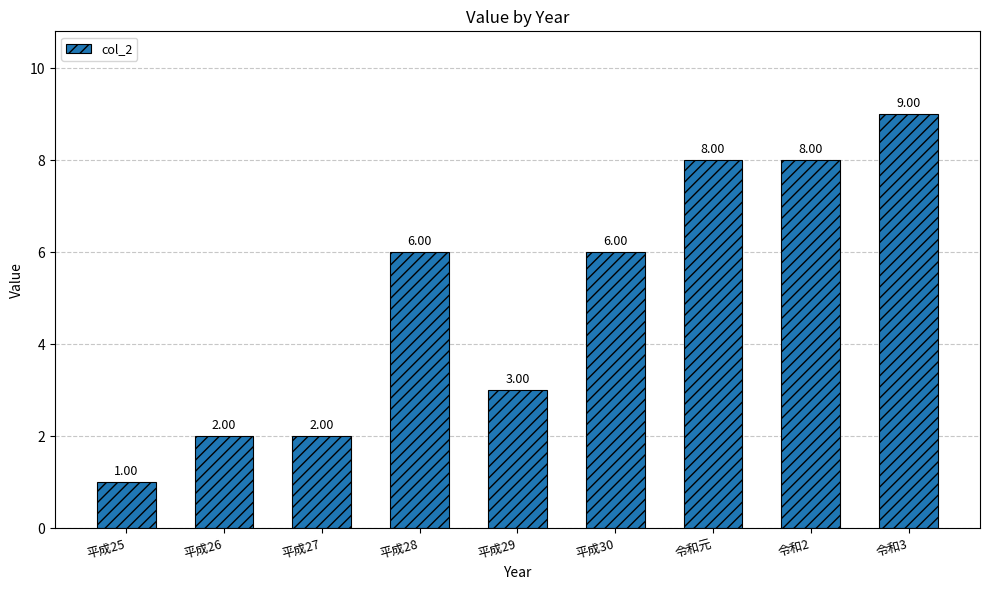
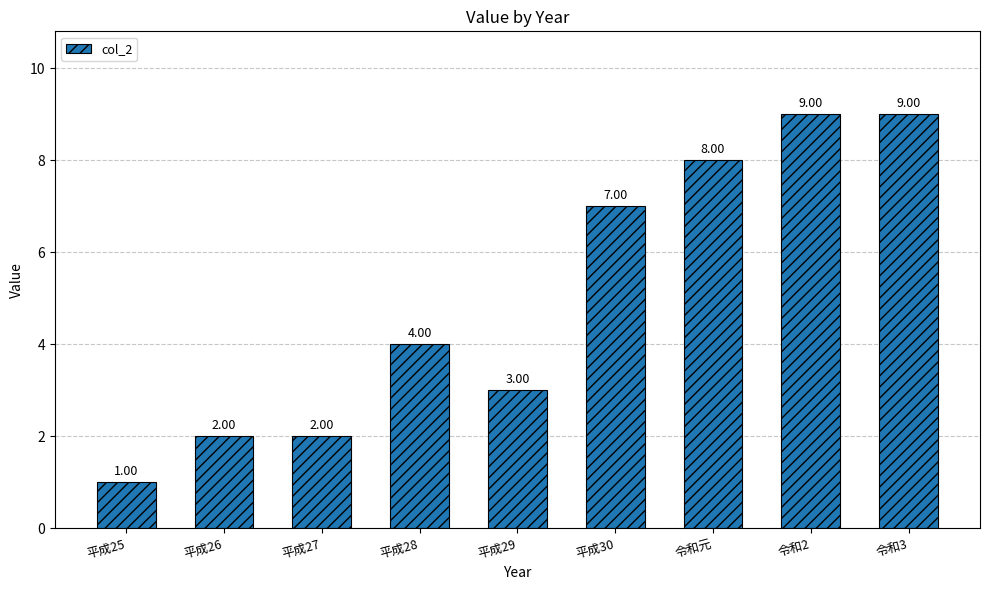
  {
    "平成25": 1.00,
    "平成26": 2.00,
    "平成27": 2.00,
-   "平成28": 6.00,
+   "平成28": 4.00,
    "平成29": 3.00,
-   "平成30": 6.00,
+   "平成30": 7.00,
    "令和元": 8.00,
-   "令和2": 8.00,
+   "令和2": 9.00,
    "令和3": 9.00
  }
